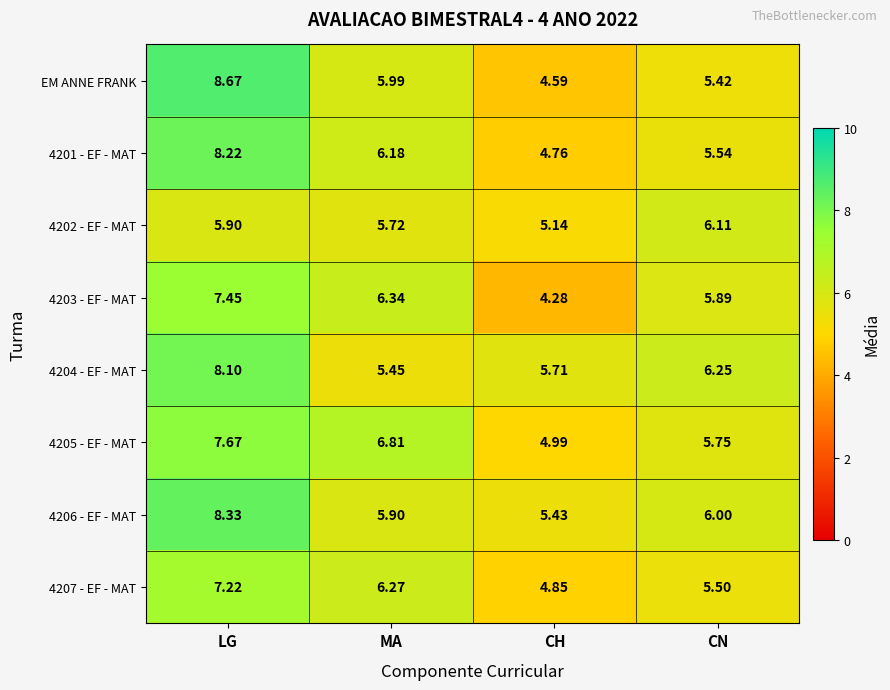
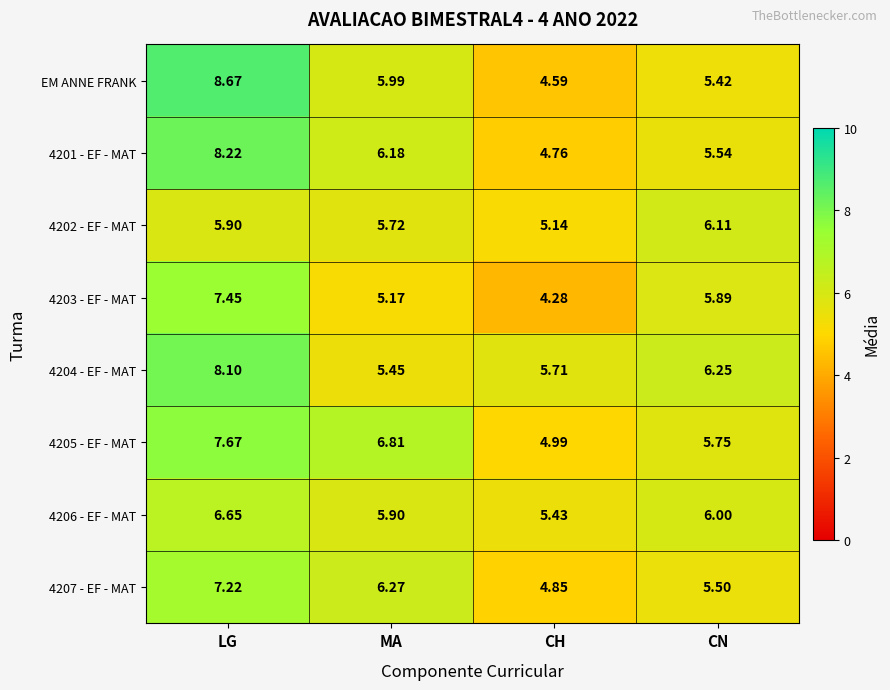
  {
    "EM ANNE FRANK": {
      "LG": 8.67,
      "MA": 5.99,
      "CH": 4.59,
      "CN": 5.42
    },
    "4201 - EF - MAT": {
      "LG": 8.22,
      "MA": 6.18,
      "CH": 4.76,
      "CN": 5.54
    },
    "4202 - EF - MAT": {
      "LG": 5.90,
      "MA": 5.72,
      "CH": 5.14,
      "CN": 6.11
    },
    "4203 - EF - MAT": {
      "LG": 7.45,
-     "MA": 6.34,
+     "MA": 5.17,
      "CH": 4.28,
      "CN": 5.89
    },
    "4204 - EF - MAT": {
      "LG": 8.10,
      "MA": 5.45,
      "CH": 5.71,
      "CN": 6.25
    },
    "4205 - EF - MAT": {
      "LG": 7.67,
      "MA": 6.81,
      "CH": 4.99,
      "CN": 5.75
    },
    "4206 - EF - MAT": {
-     "LG": 8.33,
+     "LG": 6.65,
      "MA": 5.90,
      "CH": 5.43,
      "CN": 6.00
    },
    "4207 - EF - MAT": {
      "LG": 7.22,
      "MA": 6.27,
      "CH": 4.85,
      "CN": 5.50
    }
  }
